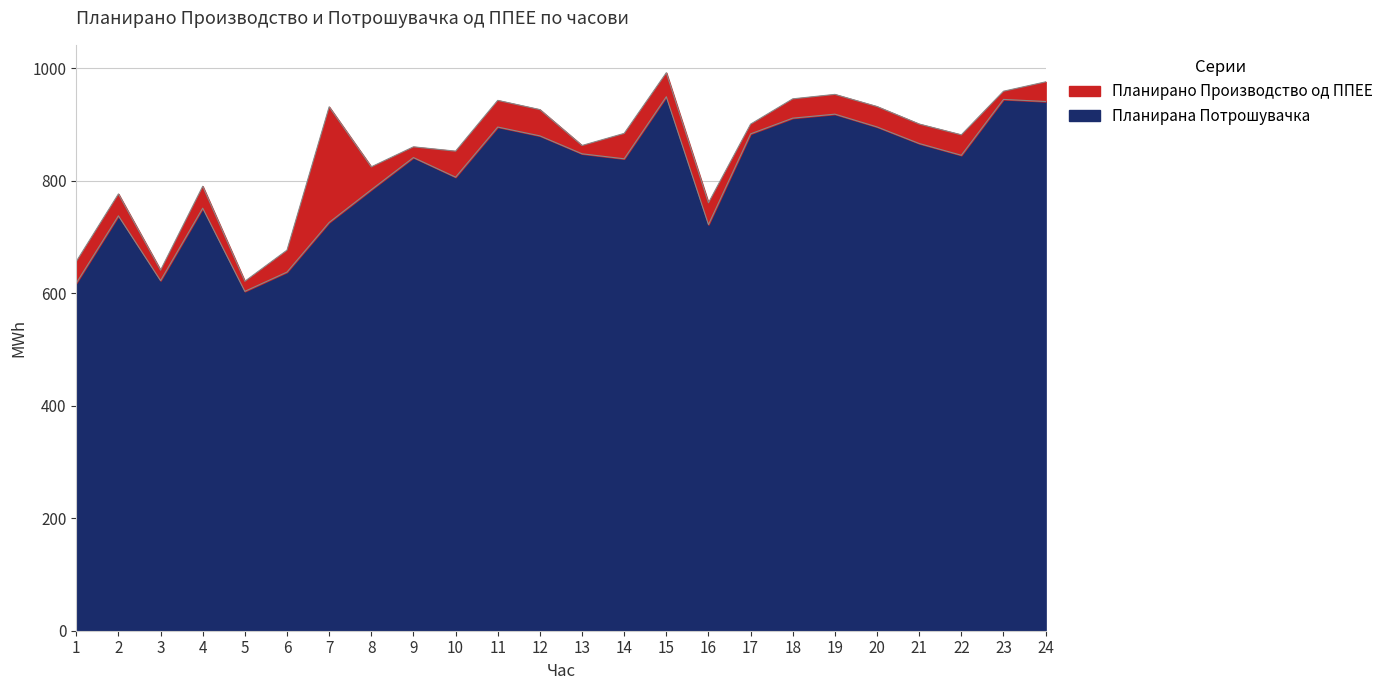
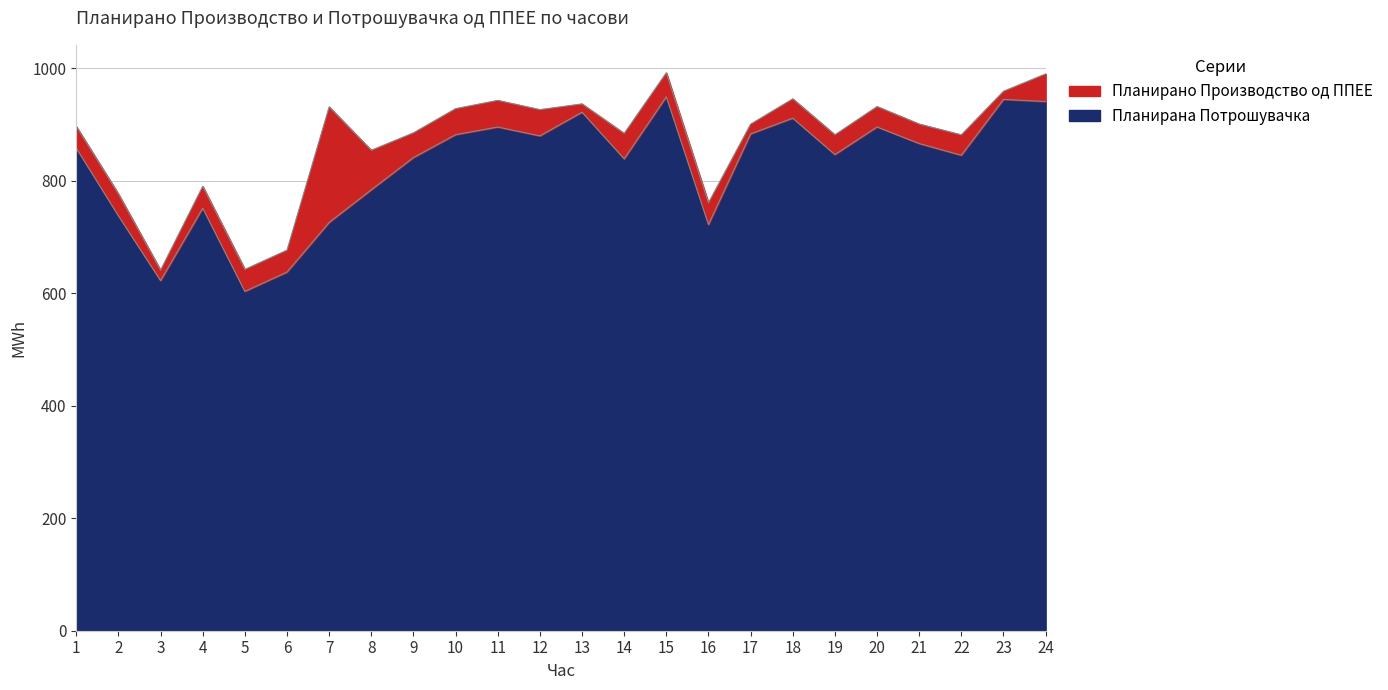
  {
    "Планирана Потрошувачка": {
-     "1": 620,
+     "1": 860,
      "2": 740,
      "3": 620,
      "4": 750,
      "5": 600,
      "6": 640,
      "7": 730,
      "8": 780,
      "9": 840,
-     "10": 810,
+     "10": 880,
      "11": 900,
      "12": 880,
-     "13": 850,
+     "13": 920,
      "14": 840,
      "15": 950,
      "16": 720,
      "17": 880,
      "18": 910,
-     "19": 920,
+     "19": 850,
      "20": 900,
      "21": 870,
      "22": 850,
      "23": 940,
      "24": 940
    },
    "Планирано Производство од ППЕЕ": {
      "1": 40,
      "2": 40,
      "3": 20,
      "4": 40,
-     "5": 20,
+     "5": 40,
      "6": 40,
      "7": 210,
-     "8": 40,
-     "9": 20,
+     "8": 70,
+     "9": 40,
      "10": 50,
      "11": 50,
      "12": 50,
      "13": 10,
      "14": 50,
      "15": 40,
      "16": 40,
      "17": 20,
      "18": 30,
      "19": 40,
      "20": 40,
      "21": 30,
      "22": 40,
      "23": 10,
-     "24": 30
+     "24": 50
    }
  }
